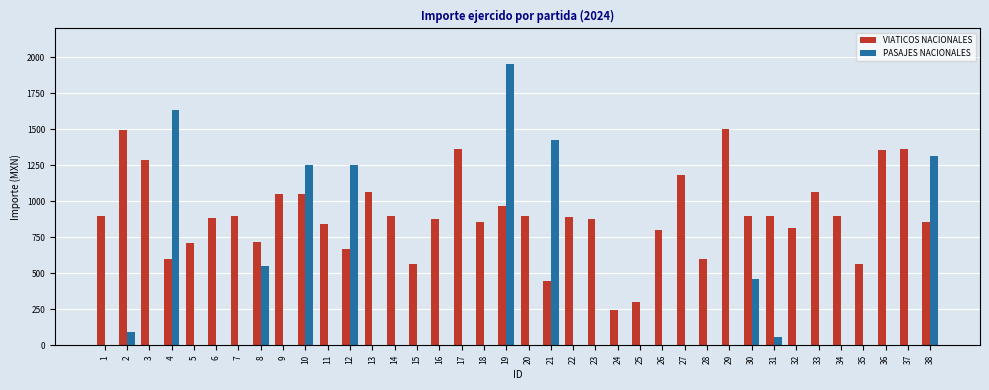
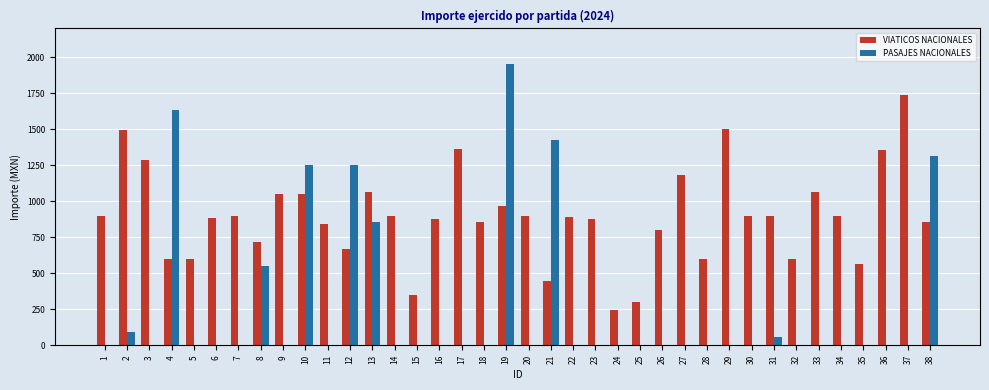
  {
    "VIATICOS NACIONALES": {
      "1": 900,
      "2": 1490,
      "3": 1280,
      "4": 600,
-     "5": 710,
+     "5": 600,
      "6": 880,
      "7": 900,
      "8": 720,
      "9": 1050,
      "10": 1050,
      "11": 840,
      "12": 670,
      "13": 1060,
      "14": 900,
-     "15": 570,
+     "15": 350,
      "16": 880,
      "17": 1360,
      "18": 860,
      "19": 970,
      "20": 900,
      "21": 450,
      "22": 890,
      "23": 880,
      "24": 250,
      "25": 300,
      "26": 800,
      "27": 1180,
      "28": 600,
      "29": 1500,
      "30": 900,
      "31": 900,
-     "32": 820,
+     "32": 600,
      "33": 1060,
      "34": 900,
      "35": 570,
      "36": 1350,
-     "37": 1360,
+     "37": 1740,
      "38": 860
    },
    "PASAJES NACIONALES": {
      "1": 0,
      "2": 90,
      "3": 0,
      "4": 1630,
      "5": 0,
      "6": 0,
      "7": 0,
      "8": 550,
      "9": 0,
      "10": 1250,
      "11": 0,
      "12": 1250,
-     "13": 0,
+     "13": 860,
      "14": 0,
      "15": 0,
      "16": 0,
      "17": 0,
      "18": 0,
      "19": 1950,
      "20": 0,
      "21": 1420,
      "22": 0,
      "23": 0,
      "24": 0,
      "25": 0,
      "26": 0,
      "27": 0,
      "28": 0,
      "29": 0,
-     "30": 460,
+     "30": 0,
      "31": 60,
      "32": 0,
      "33": 0,
      "34": 0,
      "35": 0,
      "36": 0,
      "37": 0,
      "38": 1310
    }
  }
